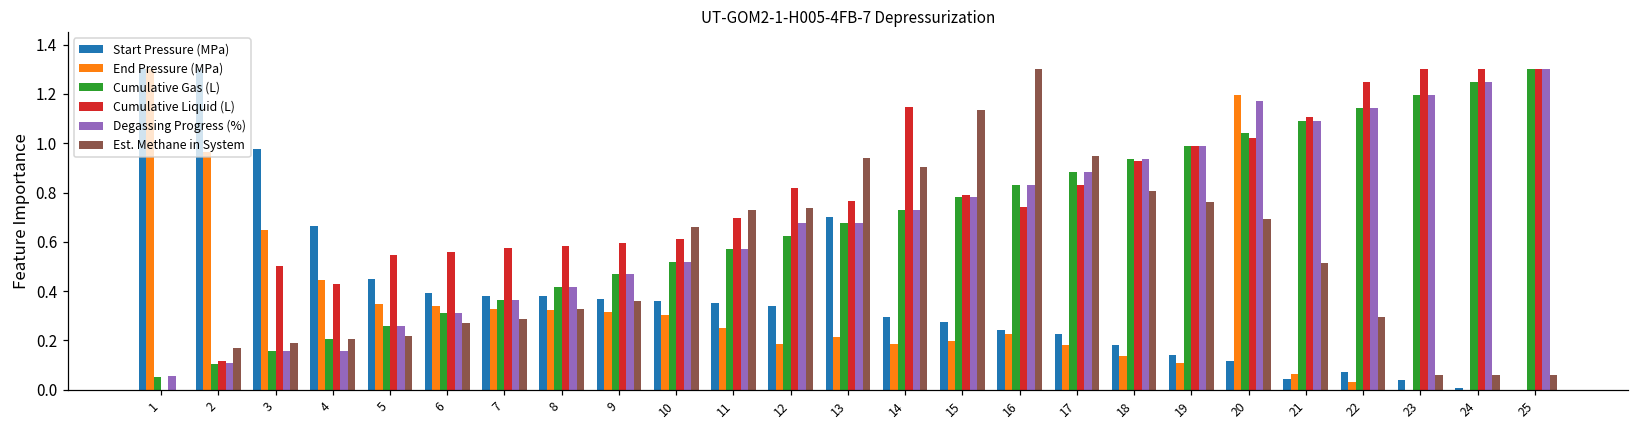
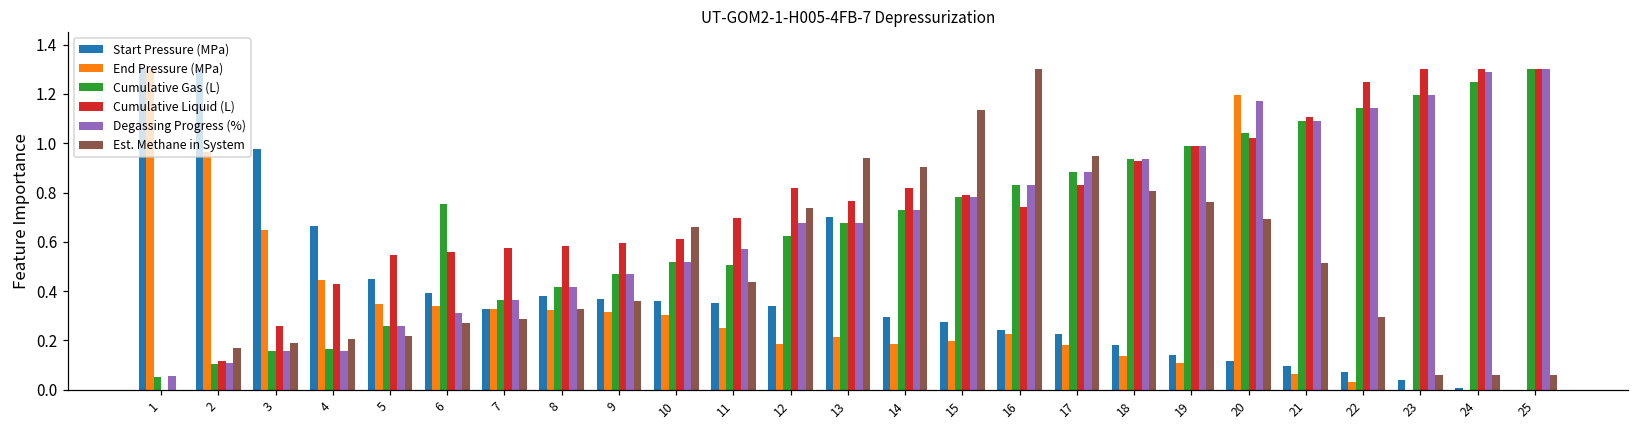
  {
    "Start Pressure (MPa)": {
      "3": 0.98,
      "4": 0.66,
      "5": 0.45,
      "6": 0.39,
-     "7": 0.38,
+     "7": 0.33,
      "8": 0.38,
      "9": 0.37,
      "10": 0.36,
      "11": 0.35,
      "12": 0.34,
      "13": 0.70,
      "14": 0.30,
      "15": 0.28,
      "16": 0.24,
      "17": 0.23,
      "18": 0.18,
      "19": 0.14,
      "20": 0.12,
-     "21": 0.05,
+     "21": 0.10,
      "22": 0.07,
      "23": 0.04,
      "25": 0.00
    },
    "End Pressure (MPa)": {
      "2": 0.97,
      "3": 0.65,
      "4": 0.44,
      "5": 0.35,
      "6": 0.34,
      "7": 0.33,
      "8": 0.32,
      "9": 0.32,
      "10": 0.30,
      "11": 0.25,
      "12": 0.19,
      "13": 0.21,
      "14": 0.19,
      "15": 0.20,
      "16": 0.23,
      "17": 0.18,
      "18": 0.14,
      "19": 0.11,
      "20": 1.20,
      "21": 0.06,
      "22": 0.03,
      "23": 0.00,
      "24": 0.00,
      "25": 0.00
    },
    "Cumulative Gas (L)": {
      "1": 0.05,
      "2": 0.10,
      "3": 0.16,
-     "4": 0.21,
+     "4": 0.17,
      "5": 0.26,
-     "6": 0.31,
+     "6": 0.75,
      "7": 0.36,
      "8": 0.42,
      "9": 0.47,
      "10": 0.52,
-     "11": 0.57,
+     "11": 0.51,
      "12": 0.62,
      "13": 0.68,
      "14": 0.73,
      "15": 0.78,
      "16": 0.83,
      "17": 0.88,
      "18": 0.94,
      "19": 0.99,
      "20": 1.04,
      "21": 1.09,
      "22": 1.14,
      "23": 1.20,
      "24": 1.25,
      "25": 1.30
    },
    "Cumulative Liquid (L)": {
      "1": 0.00,
      "2": 0.12,
-     "3": 0.50,
+     "3": 0.26,
      "4": 0.43,
      "5": 0.55,
      "6": 0.56,
      "7": 0.58,
      "8": 0.58,
      "9": 0.59,
      "10": 0.61,
      "11": 0.70,
      "12": 0.82,
      "13": 0.77,
-     "14": 1.15,
+     "14": 0.82,
      "15": 0.79,
      "16": 0.74,
      "17": 0.83,
      "18": 0.93,
      "19": 0.99,
      "20": 1.02,
      "21": 1.11,
      "22": 1.25,
      "23": 1.30,
      "24": 1.30,
      "25": 1.30
    },
    "Degassing Progress (%)": {
      "1": 0.06,
      "2": 0.11,
      "3": 0.16,
      "4": 0.16,
      "5": 0.26,
      "6": 0.31,
      "7": 0.36,
      "8": 0.42,
      "9": 0.47,
      "10": 0.52,
      "11": 0.57,
      "12": 0.68,
      "13": 0.68,
      "14": 0.73,
      "15": 0.78,
      "16": 0.83,
      "17": 0.88,
      "18": 0.94,
      "19": 0.99,
      "20": 1.17,
      "21": 1.09,
      "22": 1.14,
      "23": 1.20,
-     "24": 1.25,
+     "24": 1.29,
      "25": 1.30
    },
    "Est. Methane in System": {
      "1": 0.00,
      "2": 0.17,
      "3": 0.19,
      "4": 0.20,
      "5": 0.22,
      "6": 0.27,
      "7": 0.29,
      "8": 0.33,
      "9": 0.36,
      "10": 0.66,
-     "11": 0.73,
+     "11": 0.44,
      "12": 0.74,
      "13": 0.94,
      "14": 0.90,
      "15": 1.13,
      "16": 1.30,
      "17": 0.95,
      "18": 0.81,
      "19": 0.76,
      "20": 0.69,
      "21": 0.52,
      "22": 0.30,
      "23": 0.06,
      "24": 0.06,
      "25": 0.06
    }
  }
